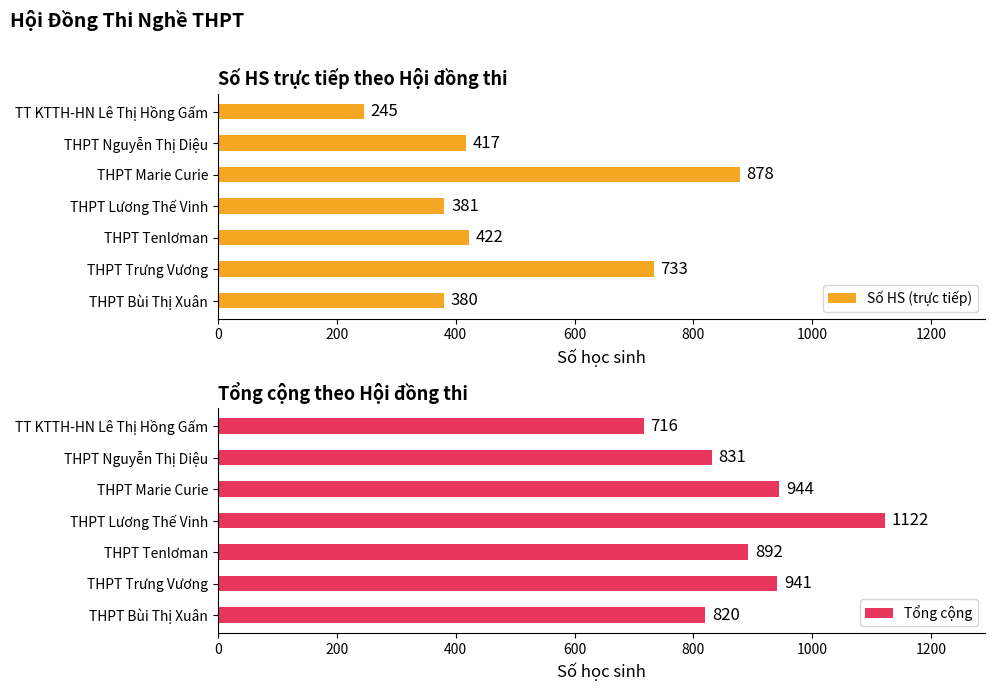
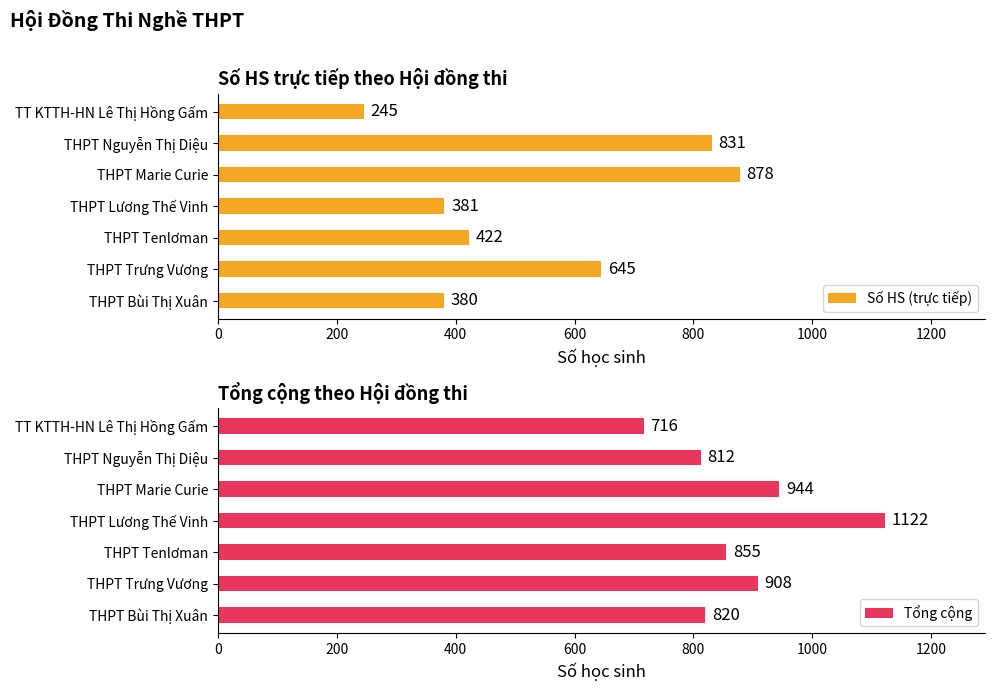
  {
    "Số HS trực tiếp theo Hội đồng thi": {
      "TT KTTH-HN Lê Thị Hồng Gấm": 245,
-     "THPT Nguyễn Thị Diệu": 417,
+     "THPT Nguyễn Thị Diệu": 831,
      "THPT Marie Curie": 878,
      "THPT Lương Thế Vinh": 381,
      "THPT Tenlơman": 422,
-     "THPT Trưng Vương": 733,
+     "THPT Trưng Vương": 645,
      "THPT Bùi Thị Xuân": 380
    },
    "Tổng cộng theo Hội đồng thi": {
      "TT KTTH-HN Lê Thị Hồng Gấm": 716,
-     "THPT Nguyễn Thị Diệu": 831,
+     "THPT Nguyễn Thị Diệu": 812,
      "THPT Marie Curie": 944,
      "THPT Lương Thế Vinh": 1122,
-     "THPT Tenlơman": 892,
-     "THPT Trưng Vương": 941,
+     "THPT Tenlơman": 855,
+     "THPT Trưng Vương": 908,
      "THPT Bùi Thị Xuân": 820
    }
  }
